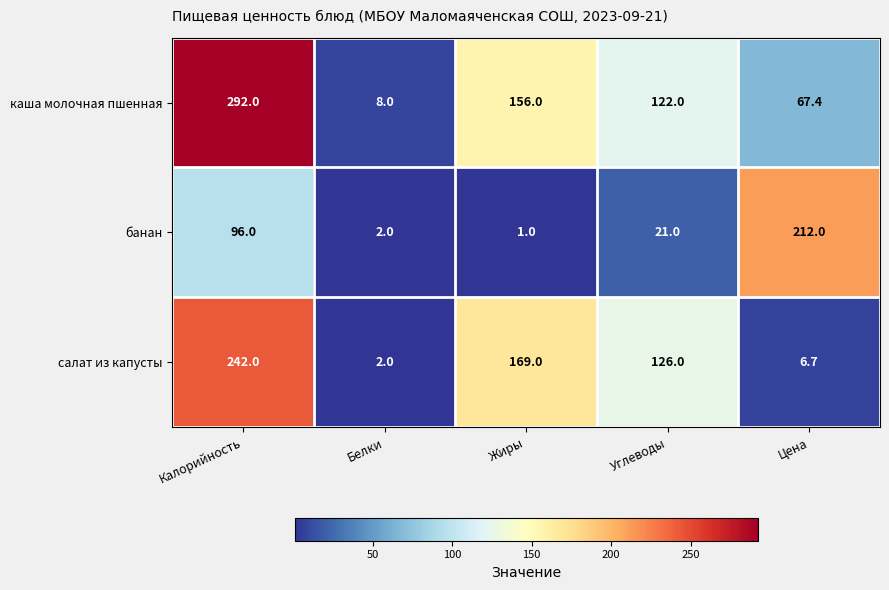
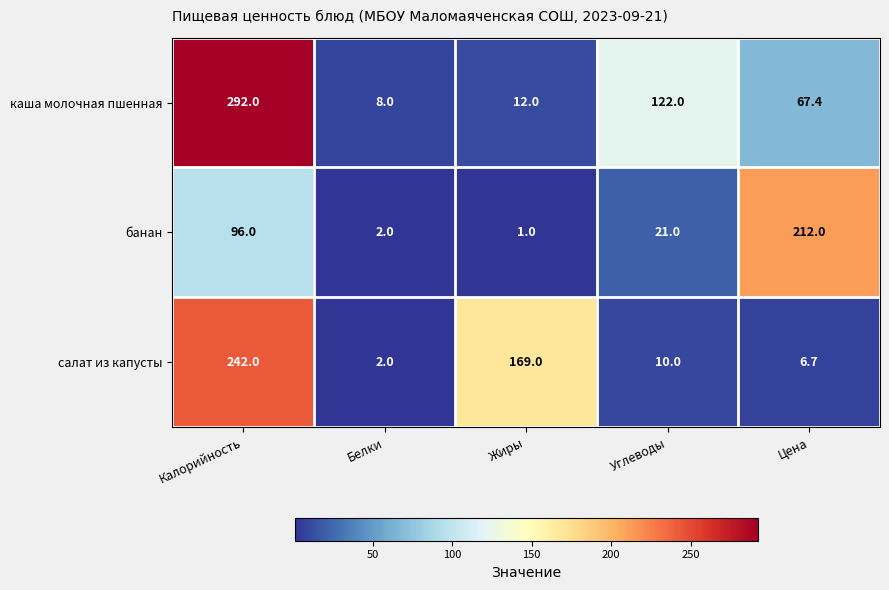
  {
    "каша молочная пшенная": {
      "Калорийность": 292.0,
      "Белки": 8.0,
-     "Жиры": 156.0,
+     "Жиры": 12.0,
      "Углеводы": 122.0,
      "Цена": 67.4
    },
    "банан": {
      "Калорийность": 96.0,
      "Белки": 2.0,
      "Жиры": 1.0,
      "Углеводы": 21.0,
      "Цена": 212.0
    },
    "салат из капусты": {
      "Калорийность": 242.0,
      "Белки": 2.0,
      "Жиры": 169.0,
-     "Углеводы": 126.0,
+     "Углеводы": 10.0,
      "Цена": 6.7
    }
  }
